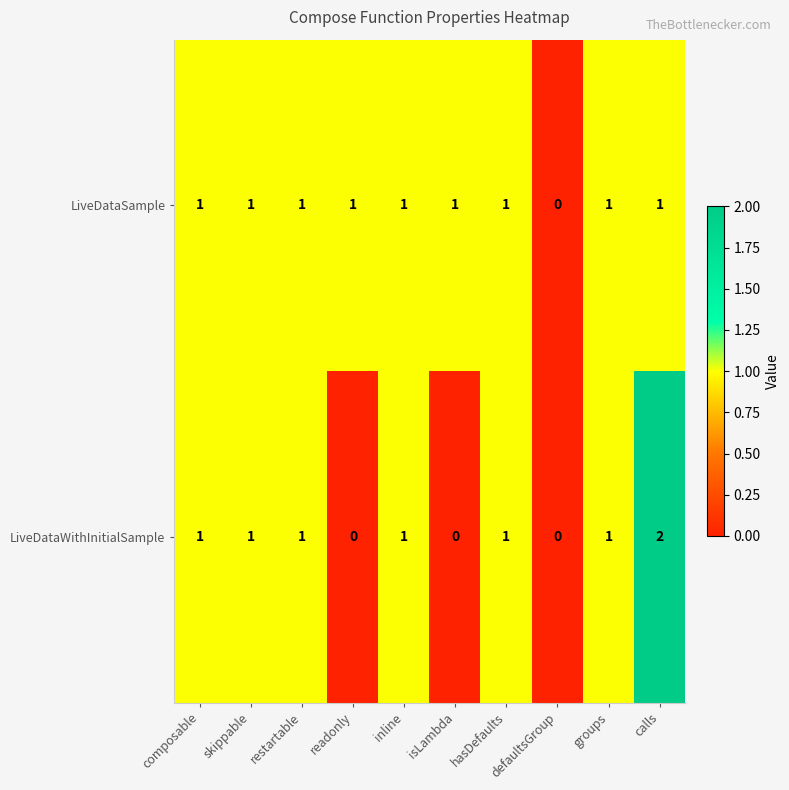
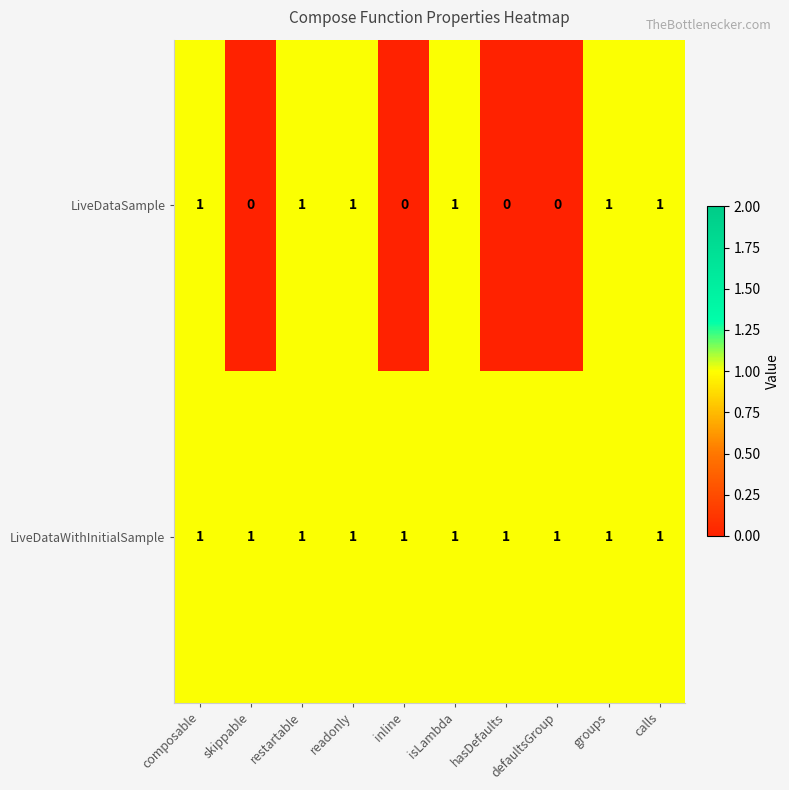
  {
    "LiveDataSample": {
      "composable": 1,
-     "skippable": 1,
+     "skippable": 0,
      "restartable": 1,
      "readonly": 1,
-     "inline": 1,
+     "inline": 0,
      "isLambda": 1,
-     "hasDefaults": 1,
+     "hasDefaults": 0,
      "defaultsGroup": 0,
      "groups": 1,
      "calls": 1
    },
    "LiveDataWithInitialSample": {
      "composable": 1,
      "skippable": 1,
      "restartable": 1,
-     "readonly": 0,
+     "readonly": 1,
      "inline": 1,
-     "isLambda": 0,
+     "isLambda": 1,
      "hasDefaults": 1,
-     "defaultsGroup": 0,
+     "defaultsGroup": 1,
      "groups": 1,
-     "calls": 2
+     "calls": 1
    }
  }
